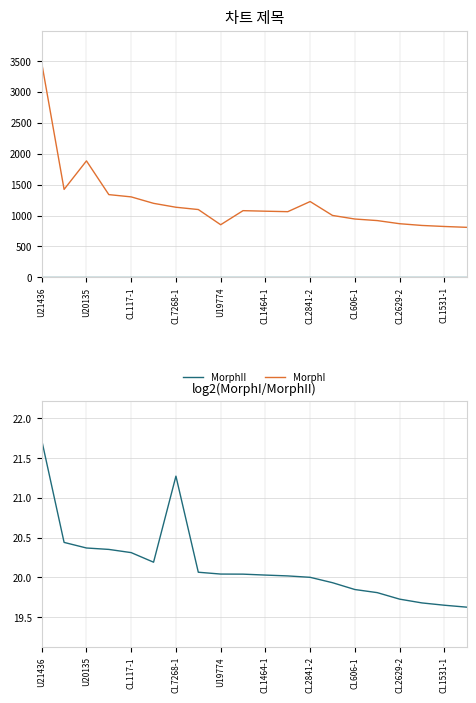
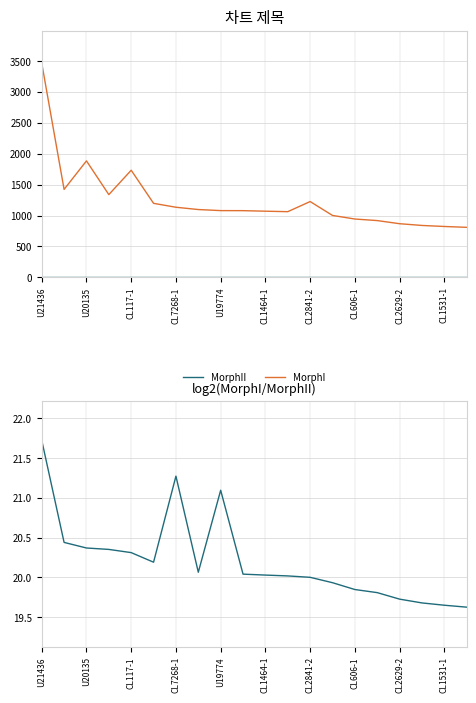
  {
    "차트 제목": {
      "MorphII": {
        "U21436": 0,
        "U20135": 0,
        "CL117-1": 0,
        "CL7268-1": 0,
        "U19774": 0,
        "CL1464-1": 0,
        "CL2841-2": 0,
        "CL606-1": 0,
        "CL2629-2": 0,
        "CL1531-1": 0
      },
      "MorphI": {
        "U21436": 3500,
        "U20135": 1900,
-       "CL117-1": 1300,
+       "CL117-1": 1700,
        "CL7268-1": 1100,
-       "U19774": 900,
+       "U19774": 1100,
        "CL1464-1": 1100,
        "CL2841-2": 1200,
        "CL606-1": 900,
        "CL2629-2": 900,
        "CL1531-1": 800
      }
    },
    "log2(MorphI/MorphII)": {
      "U21436": 21.7,
      "U20135": 20.4,
      "CL117-1": 20.3,
      "CL7268-1": 21.3,
-     "U19774": 20.0,
+     "U19774": 21.1,
      "CL1464-1": 20.0,
      "CL2841-2": 20.0,
      "CL606-1": 19.8,
      "CL2629-2": 19.7,
      "CL1531-1": 19.6
    }
  }
